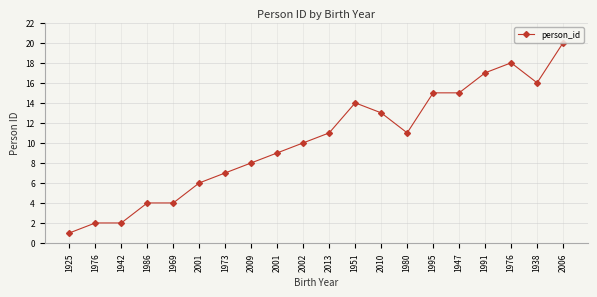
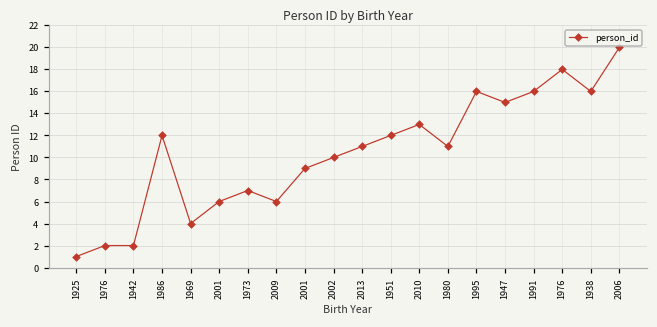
  {
    "1925": 1,
    "1942": 2,
-   "1986": 4,
+   "1986": 12,
    "1969": 4,
    "1973": 7,
-   "2009": 8,
+   "2009": 6,
    "2002": 10,
    "2013": 11,
-   "1951": 14,
+   "1951": 12,
    "2010": 13,
    "1980": 11,
-   "1995": 15,
+   "1995": 16,
    "1947": 15,
-   "1991": 17,
+   "1991": 16,
    "1938": 16,
    "2006": 20
  }
